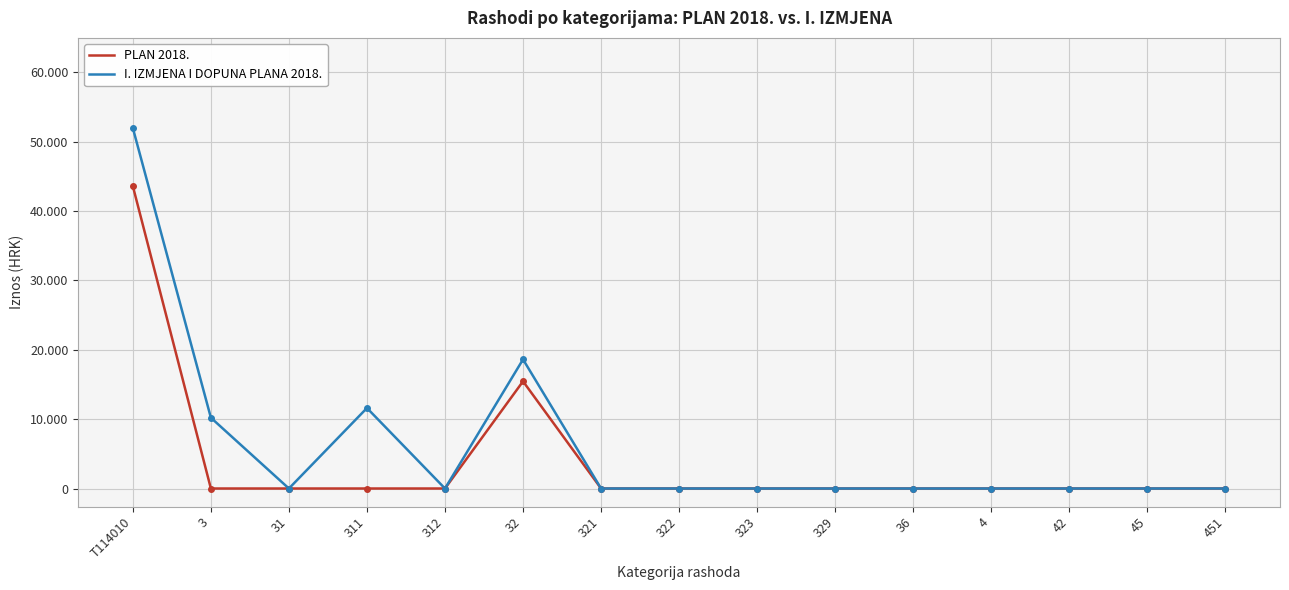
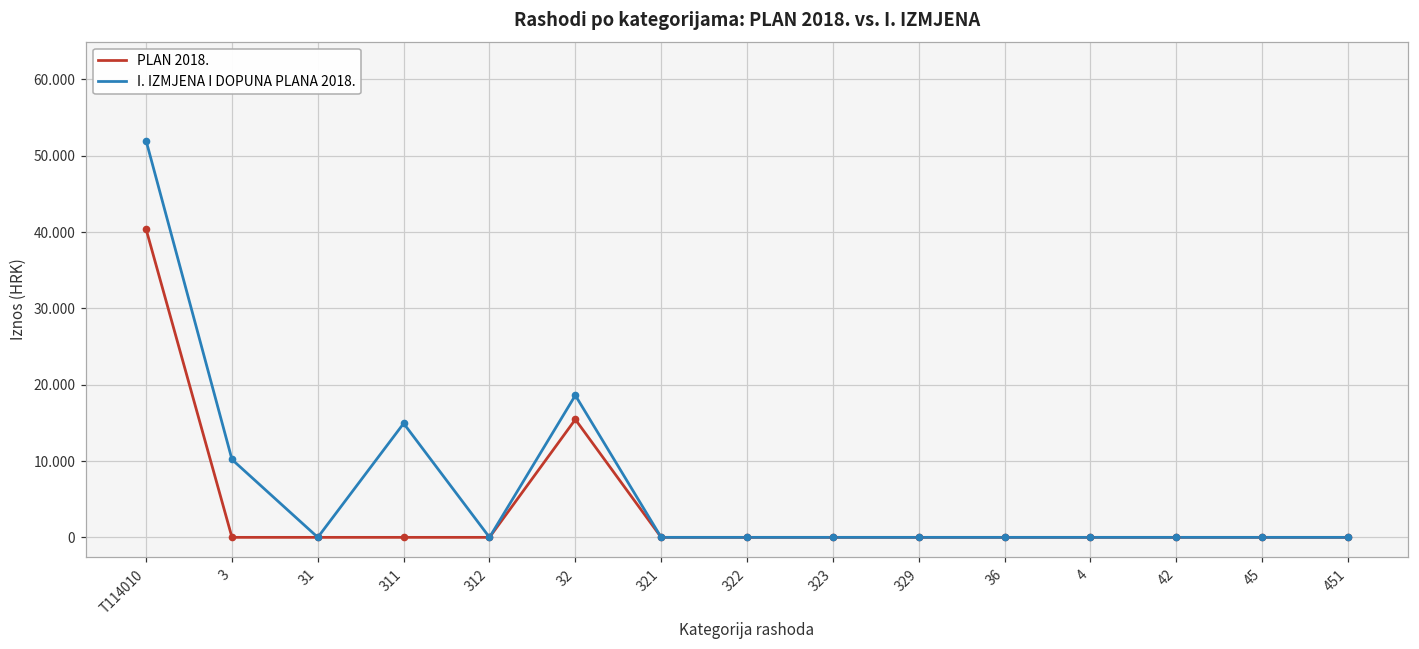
  {
    "PLAN 2018.": {
-     "T114010": 44,
+     "T114010": 40,
      "3": 0,
      "311": 0,
      "32": 15
    },
    "I. IZMJENA I DOPUNA PLANA 2018.": {
      "T114010": 52,
      "3": 10,
-     "311": 12,
+     "311": 15,
      "32": 19
    }
  }
